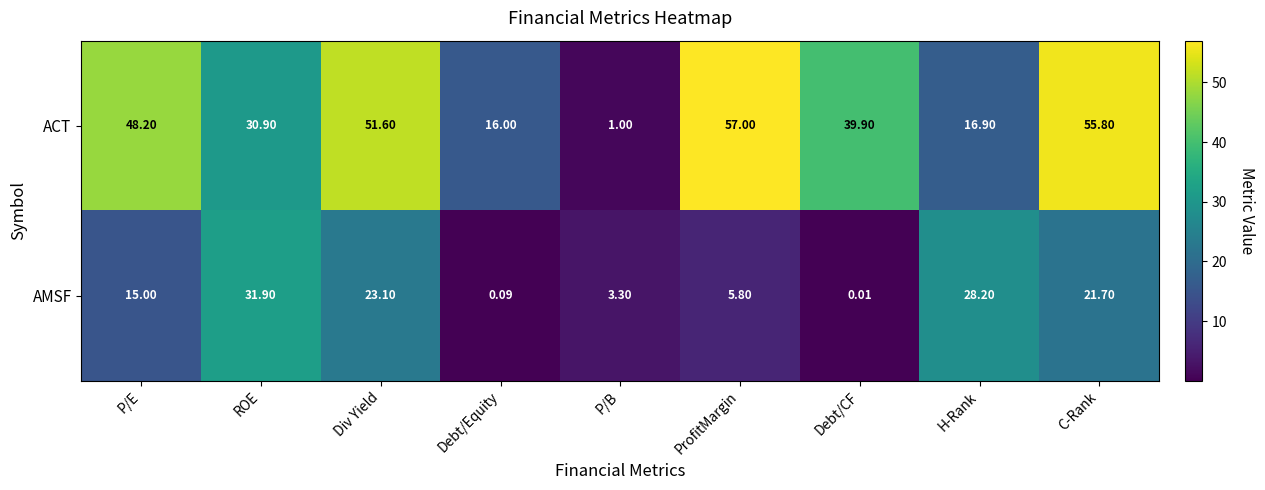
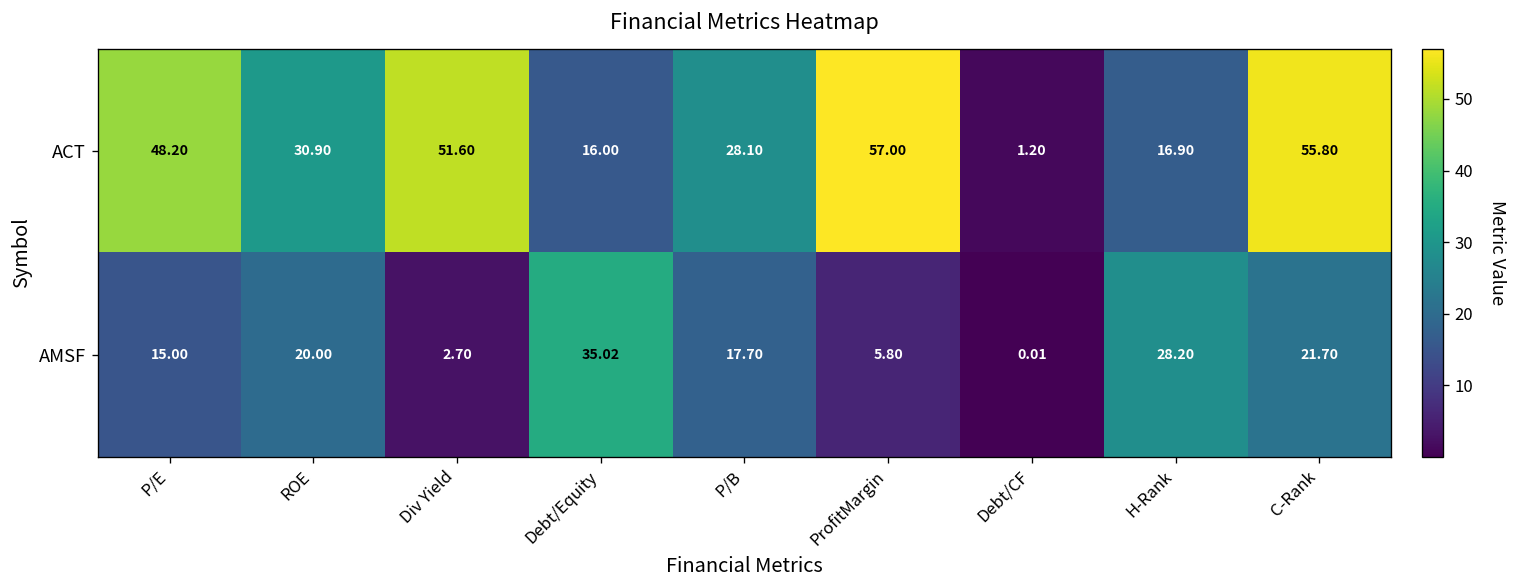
  {
    "ACT": {
      "P/E": 48.20,
      "ROE": 30.90,
      "Div Yield": 51.60,
      "Debt/Equity": 16.00,
-     "P/B": 1.00,
+     "P/B": 28.10,
      "ProfitMargin": 57.00,
-     "Debt/CF": 39.90,
+     "Debt/CF": 1.20,
      "H-Rank": 16.90,
      "C-Rank": 55.80
    },
    "AMSF": {
      "P/E": 15.00,
-     "ROE": 31.90,
-     "Div Yield": 23.10,
-     "Debt/Equity": 0.09,
-     "P/B": 3.30,
+     "ROE": 20.00,
+     "Div Yield": 2.70,
+     "Debt/Equity": 35.02,
+     "P/B": 17.70,
      "ProfitMargin": 5.80,
      "Debt/CF": 0.01,
      "H-Rank": 28.20,
      "C-Rank": 21.70
    }
  }
